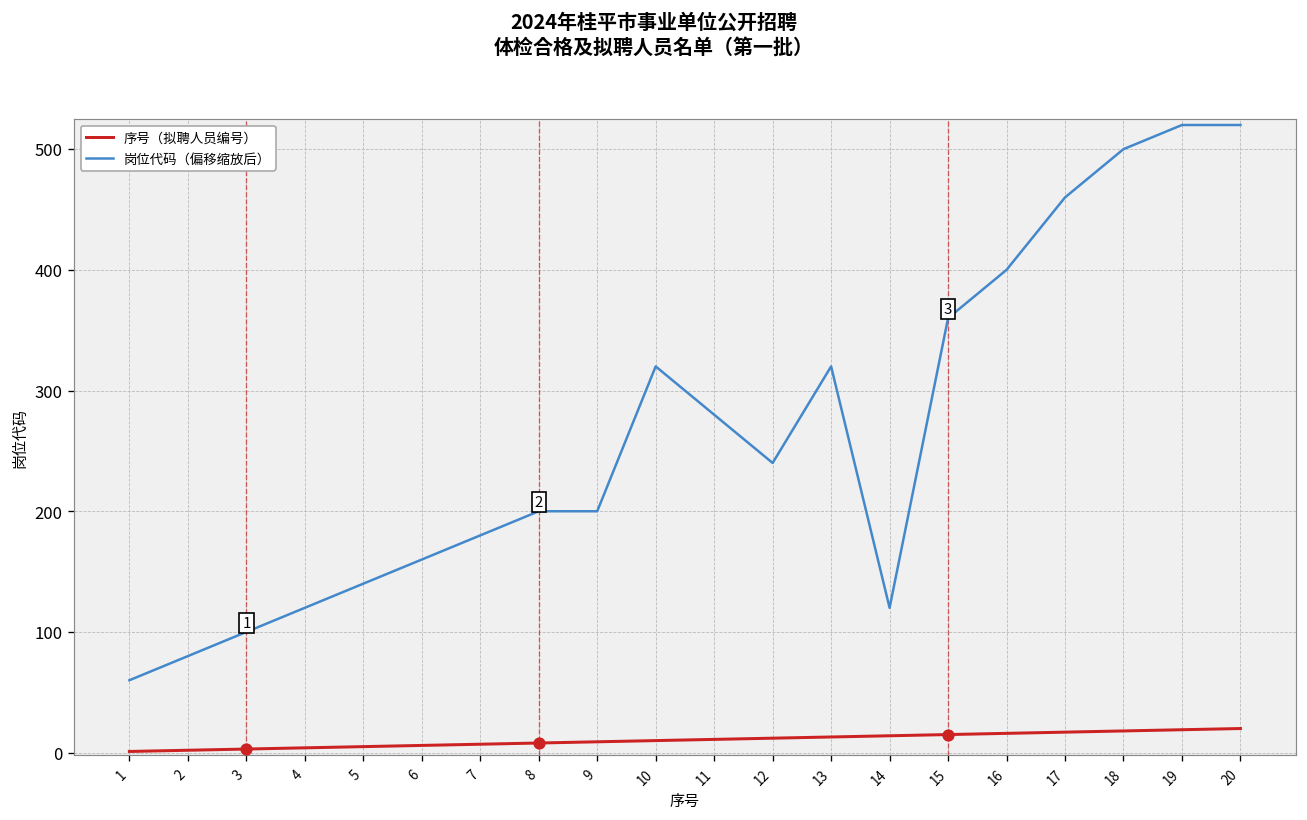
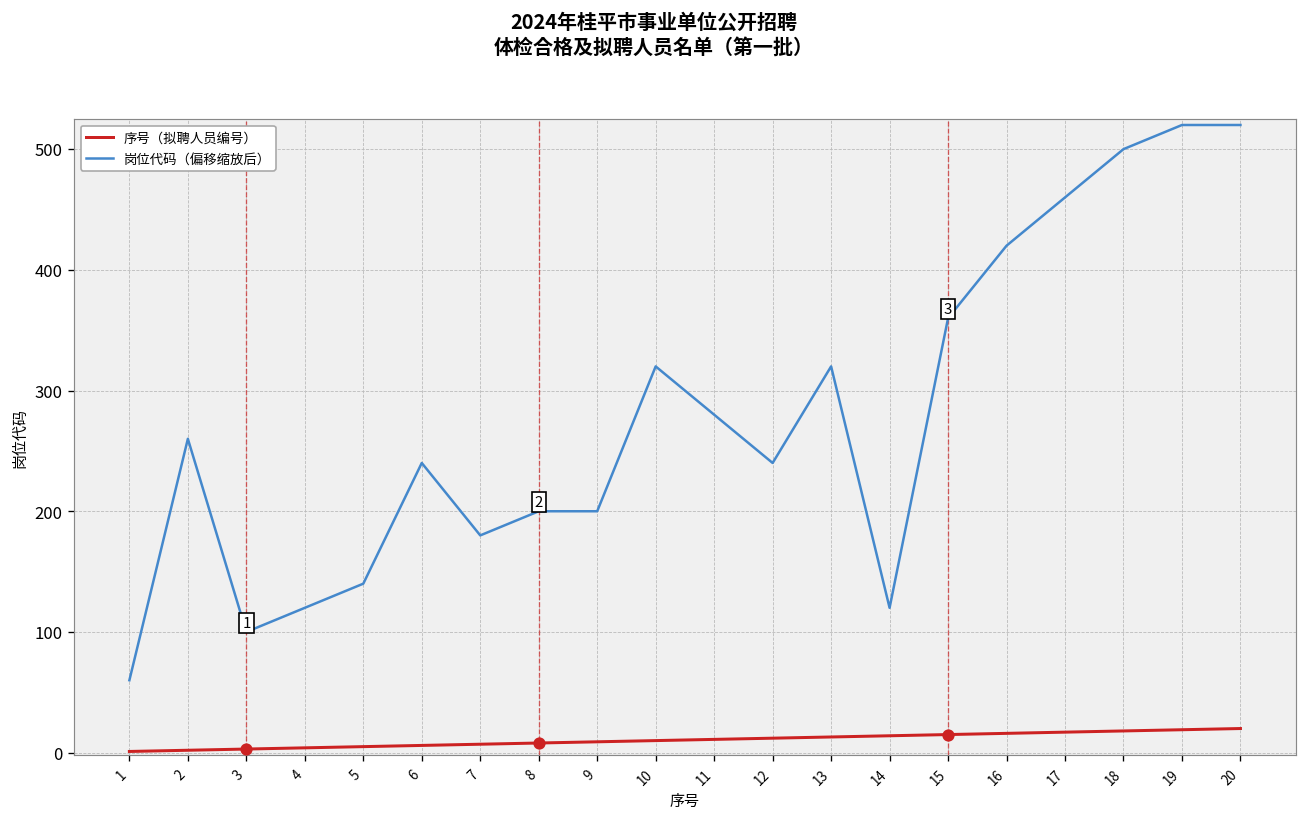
  {
    "岗位代码（偏移缩放后）": {
      "1": 60,
-     "2": 80,
+     "2": 260,
      "4": 120,
      "5": 140,
-     "6": 160,
+     "6": 240,
      "7": 180,
      "9": 200,
      "10": 320,
      "11": 280,
      "12": 240,
      "13": 320,
      "14": 120,
-     "16": 400,
+     "16": 420,
      "17": 460,
      "18": 500,
      "19": 520,
      "20": 520
    }
  }
